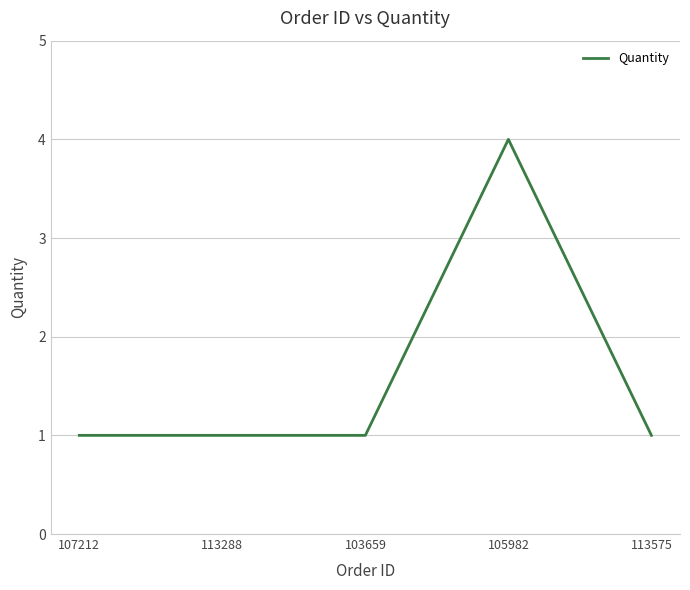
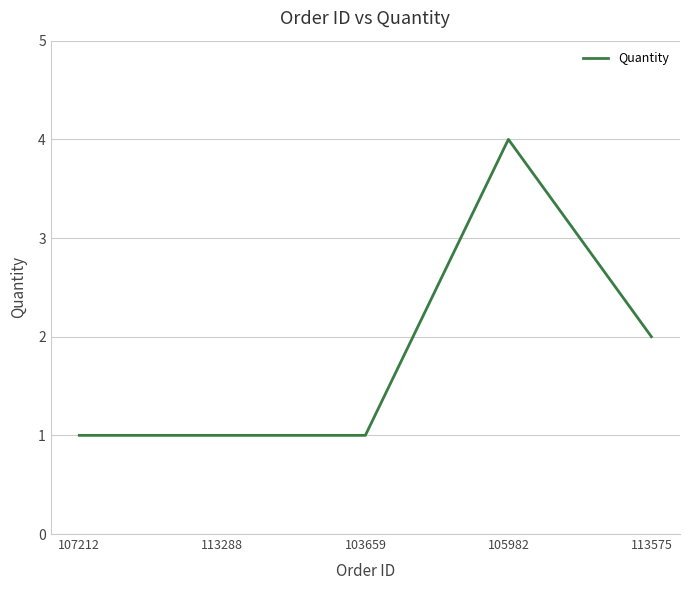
  {
    "107212": 1,
    "113288": 1,
    "103659": 1,
    "105982": 4,
-   "113575": 1
+   "113575": 2
  }
